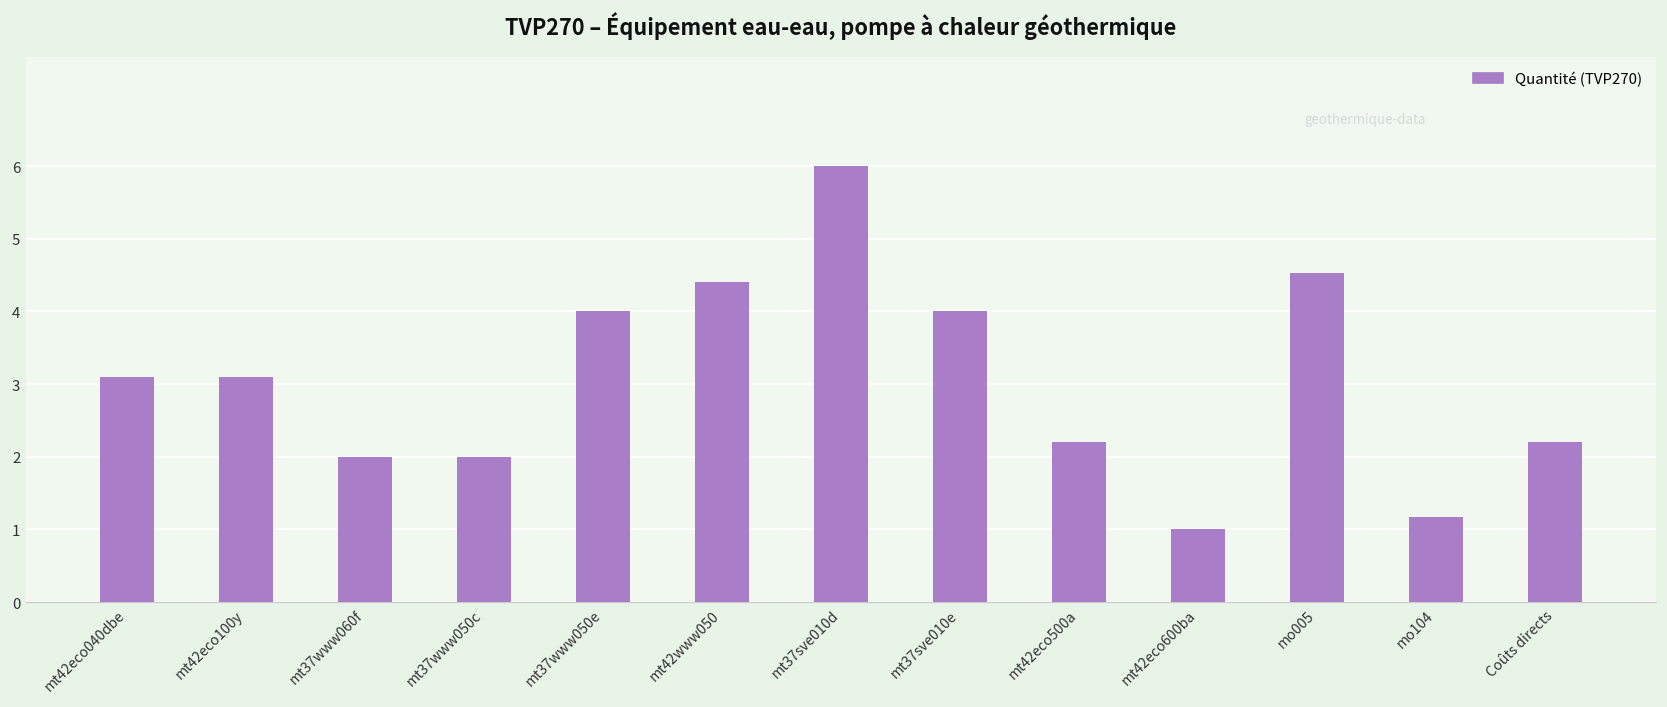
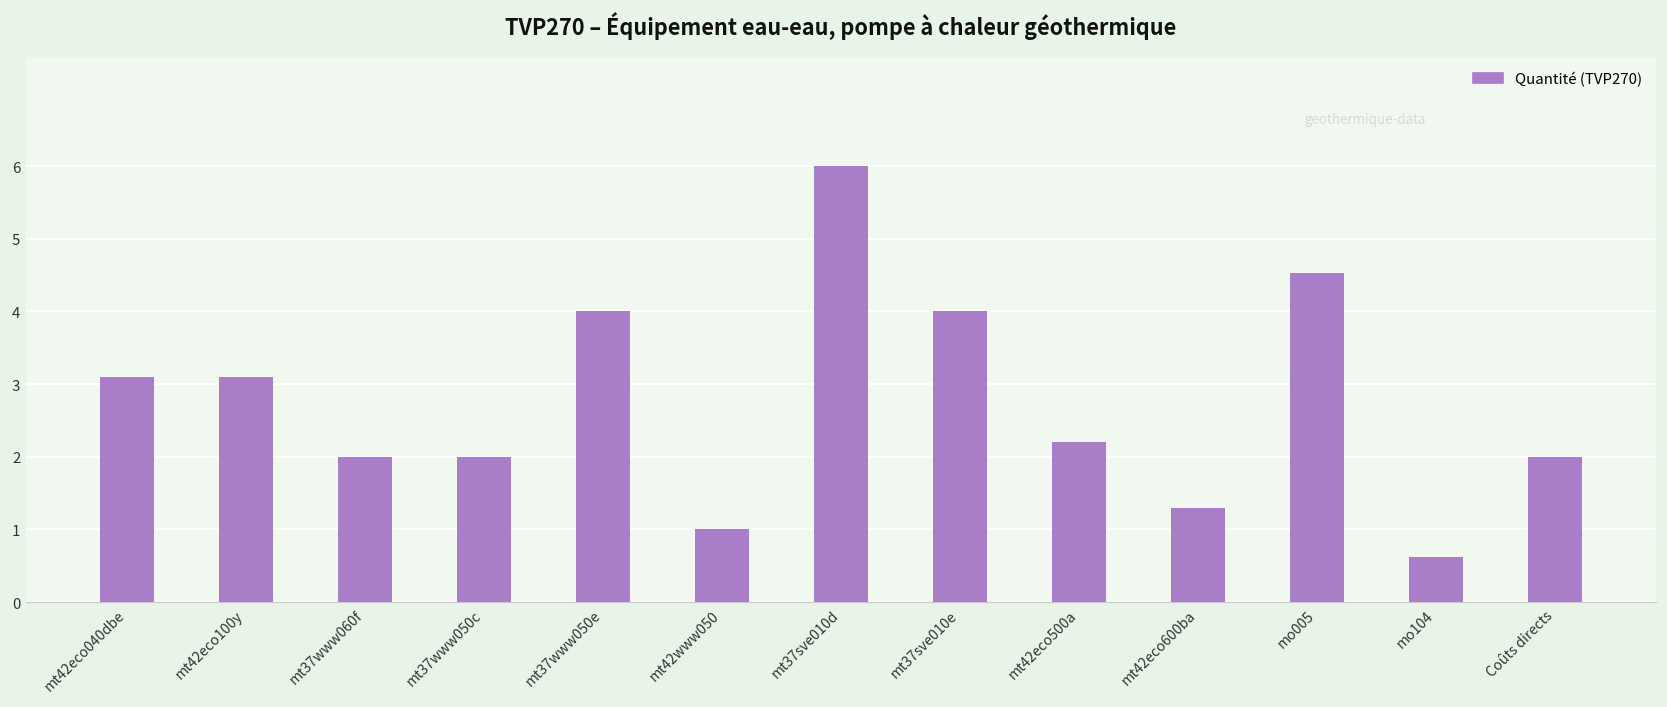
  {
    "mt42eco040dbe": 3.1,
    "mt42eco100y": 3.1,
    "mt37www060f": 2.0,
    "mt37www050c": 2.0,
    "mt37www050e": 4.0,
-   "mt42www050": 4.4,
+   "mt42www050": 1.0,
    "mt37sve010d": 6.0,
    "mt37sve010e": 4.0,
    "mt42eco500a": 2.2,
-   "mt42eco600ba": 1.0,
+   "mt42eco600ba": 1.3,
    "mo005": 4.5,
-   "mo104": 1.2,
-   "Coûts directs": 2.2
+   "mo104": 0.6,
+   "Coûts directs": 2.0
  }
